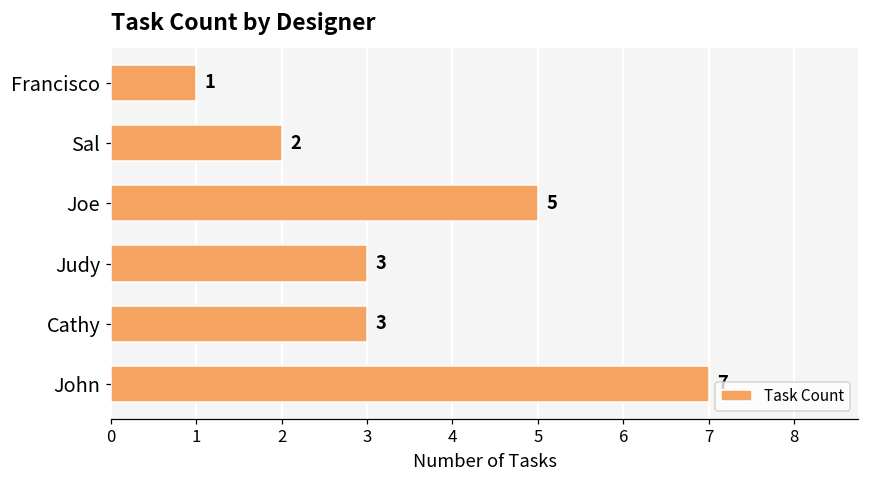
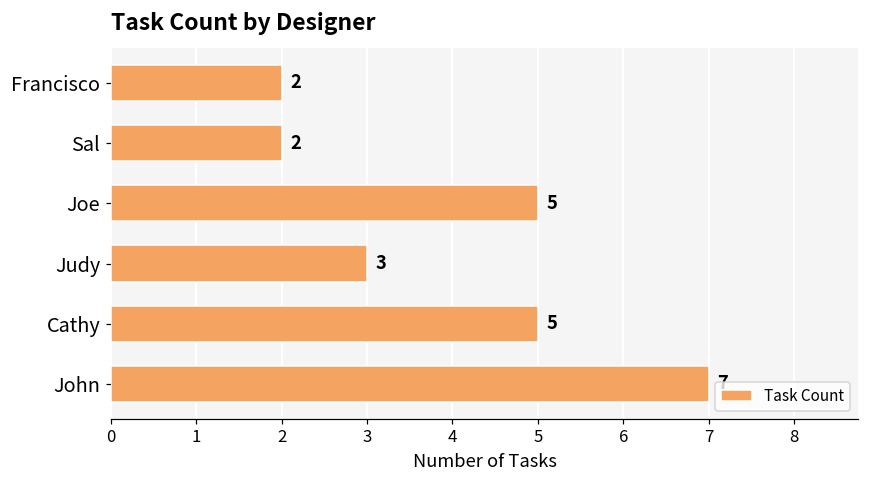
  {
-   "Francisco": 1,
+   "Francisco": 2,
    "Sal": 2,
    "Joe": 5,
    "Judy": 3,
-   "Cathy": 3
+   "Cathy": 5
  }
